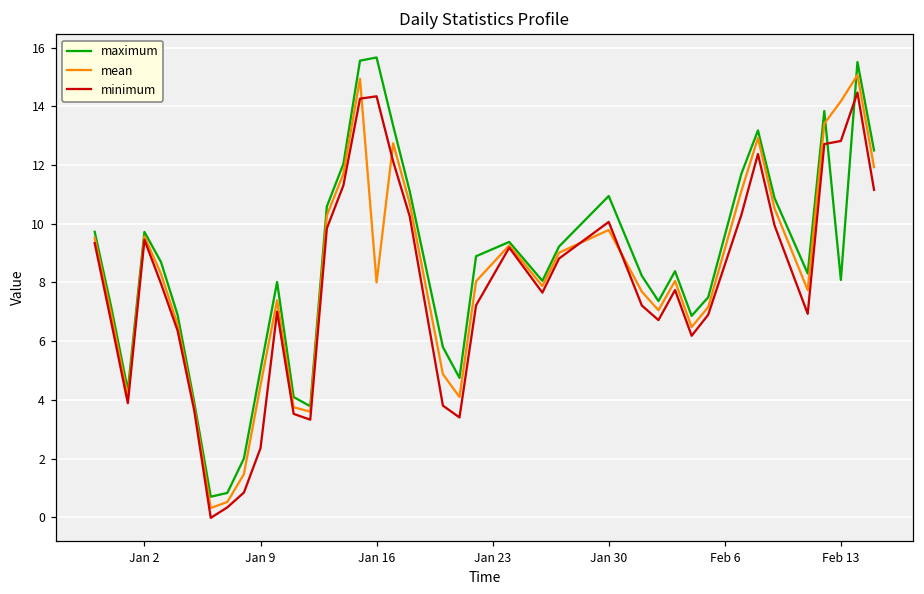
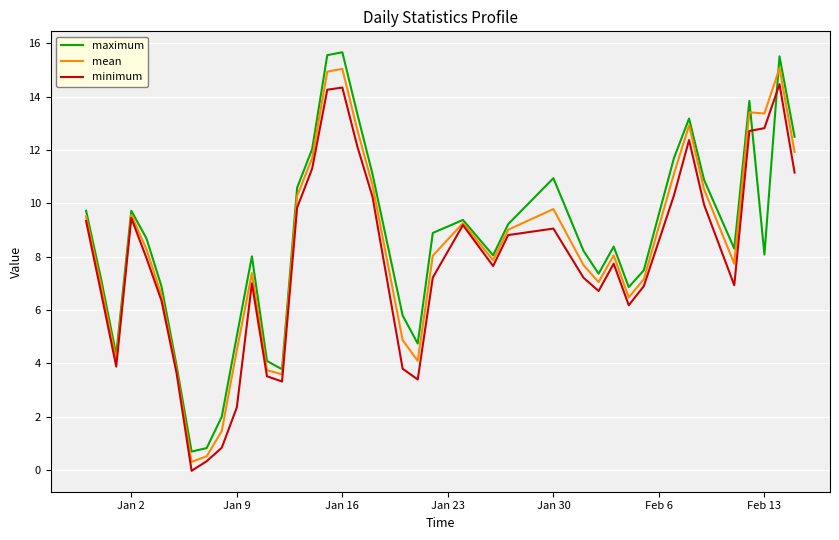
  {
    "maximum": {
      "Jan 2": 9.7,
      "Jan 9": 5.0,
      "Jan 16": 15.7,
      "Jan 30": 10.9,
      "Feb 13": 8.1
    },
    "mean": {
      "Jan 2": 9.6,
      "Jan 9": 4.5,
-     "Jan 16": 8.0,
+     "Jan 16": 15.0,
      "Jan 30": 9.8,
-     "Feb 13": 14.2
+     "Feb 13": 13.4
    },
    "minimum": {
      "Jan 2": 9.5,
      "Jan 9": 2.4,
      "Jan 16": 14.3,
-     "Jan 30": 10.1,
+     "Jan 30": 9.1,
      "Feb 13": 12.8
    }
  }
